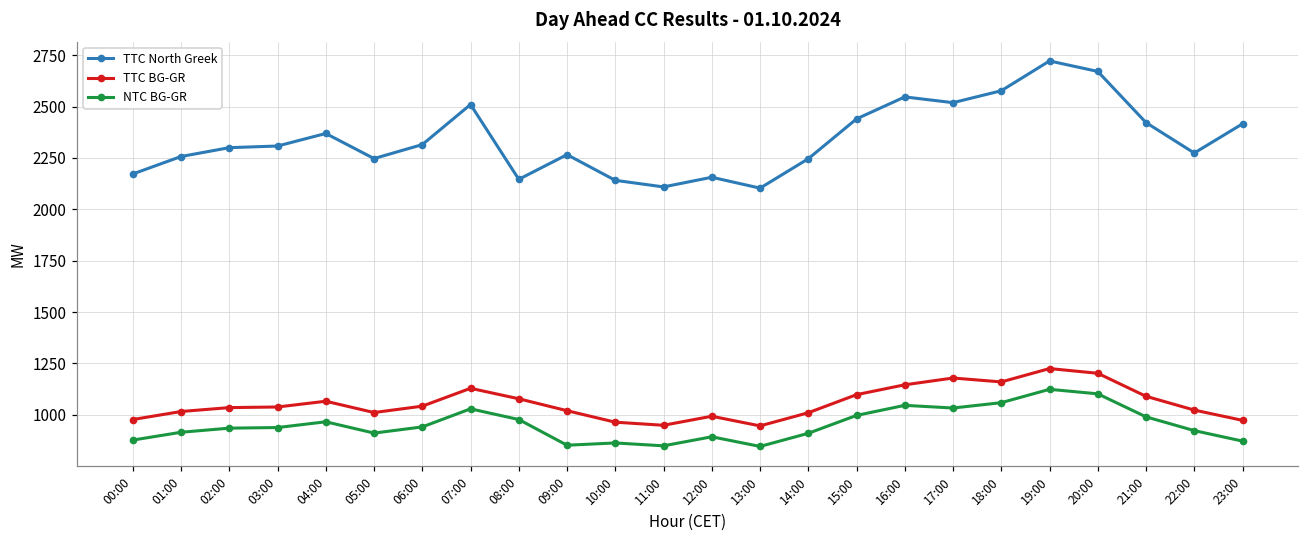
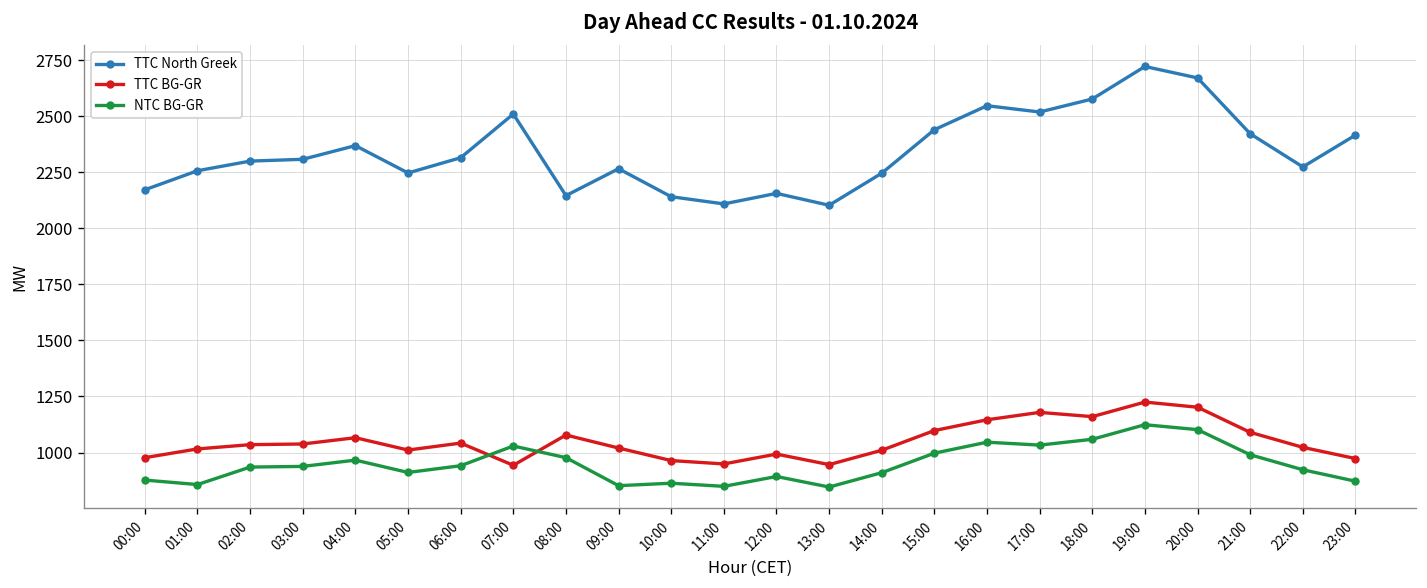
  {
    "TTC North Greek": {
      "00:00": 2170,
      "01:00": 2260,
      "02:00": 2300,
      "03:00": 2310,
      "04:00": 2370,
      "05:00": 2250,
      "06:00": 2320,
      "07:00": 2510,
      "08:00": 2150,
      "09:00": 2270,
      "10:00": 2140,
      "11:00": 2110,
      "12:00": 2160,
      "13:00": 2100,
      "14:00": 2250,
      "15:00": 2440,
      "16:00": 2550,
      "17:00": 2520,
      "18:00": 2580,
      "19:00": 2720,
      "20:00": 2670,
      "21:00": 2420,
      "22:00": 2270,
      "23:00": 2420
    },
    "TTC BG-GR": {
      "00:00": 980,
      "01:00": 1020,
      "02:00": 1040,
      "03:00": 1040,
      "04:00": 1070,
      "05:00": 1010,
      "06:00": 1040,
-     "07:00": 1130,
+     "07:00": 940,
      "08:00": 1080,
      "09:00": 1020,
      "10:00": 960,
      "11:00": 950,
      "12:00": 990,
      "13:00": 950,
      "14:00": 1010,
      "15:00": 1100,
      "16:00": 1150,
      "17:00": 1180,
      "18:00": 1160,
      "19:00": 1230,
      "20:00": 1200,
      "21:00": 1090,
      "22:00": 1020,
      "23:00": 970
    },
    "NTC BG-GR": {
      "00:00": 880,
-     "01:00": 920,
+     "01:00": 860,
      "02:00": 940,
      "03:00": 940,
      "04:00": 970,
      "05:00": 910,
      "06:00": 940,
      "07:00": 1030,
      "08:00": 980,
      "09:00": 850,
      "10:00": 860,
      "11:00": 850,
      "12:00": 890,
      "13:00": 850,
      "14:00": 910,
      "15:00": 1000,
      "16:00": 1050,
      "17:00": 1030,
      "18:00": 1060,
      "19:00": 1120,
      "20:00": 1100,
      "21:00": 990,
      "22:00": 920,
      "23:00": 870
    }
  }
